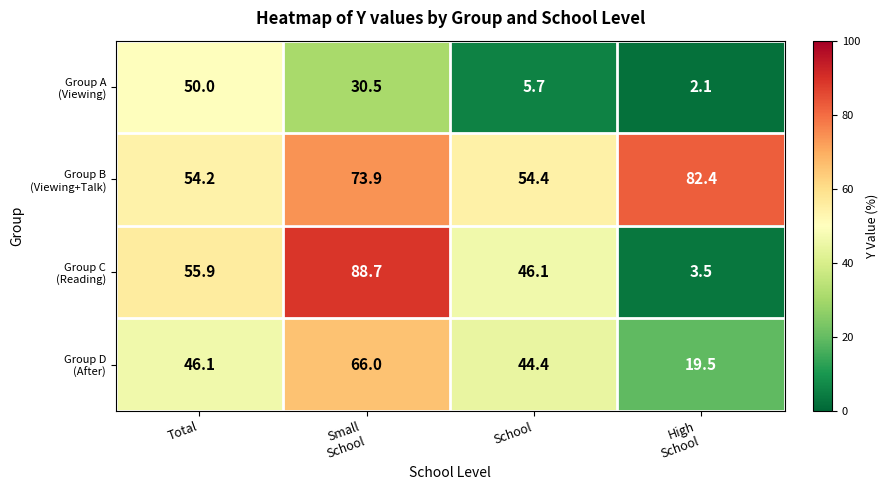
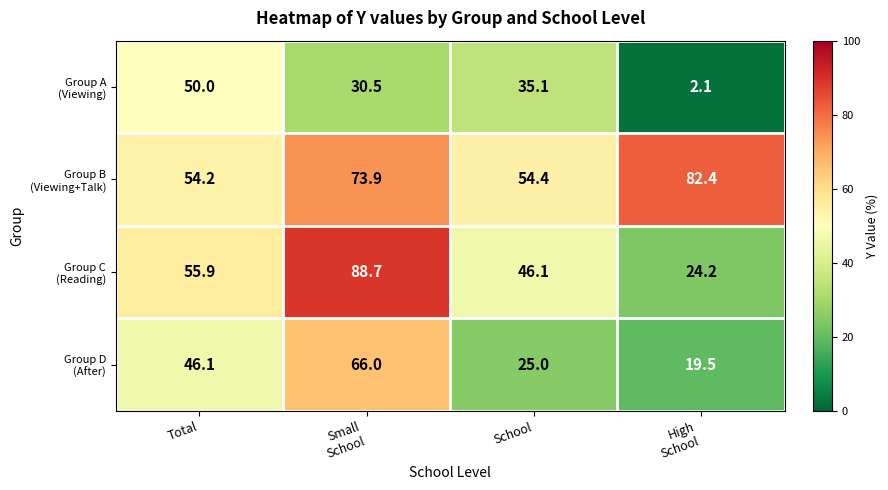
  {
    "Group A (Viewing)": {
      "Total": 50.0,
      "Small School": 30.5,
-     "School": 5.7,
+     "School": 35.1,
      "High School": 2.1
    },
    "Group B (Viewing+Talk)": {
      "Total": 54.2,
      "Small School": 73.9,
      "School": 54.4,
      "High School": 82.4
    },
    "Group C (Reading)": {
      "Total": 55.9,
      "Small School": 88.7,
      "School": 46.1,
-     "High School": 3.5
+     "High School": 24.2
    },
    "Group D (After)": {
      "Total": 46.1,
      "Small School": 66.0,
-     "School": 44.4,
+     "School": 25.0,
      "High School": 19.5
    }
  }
